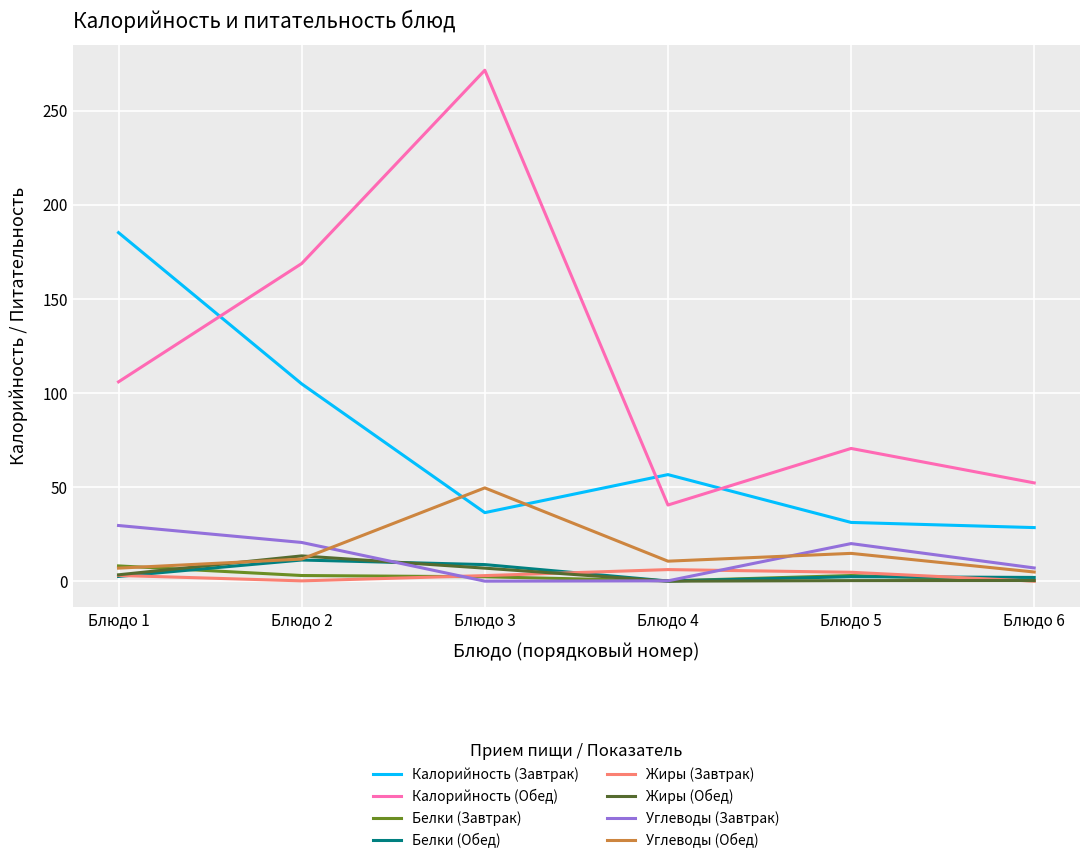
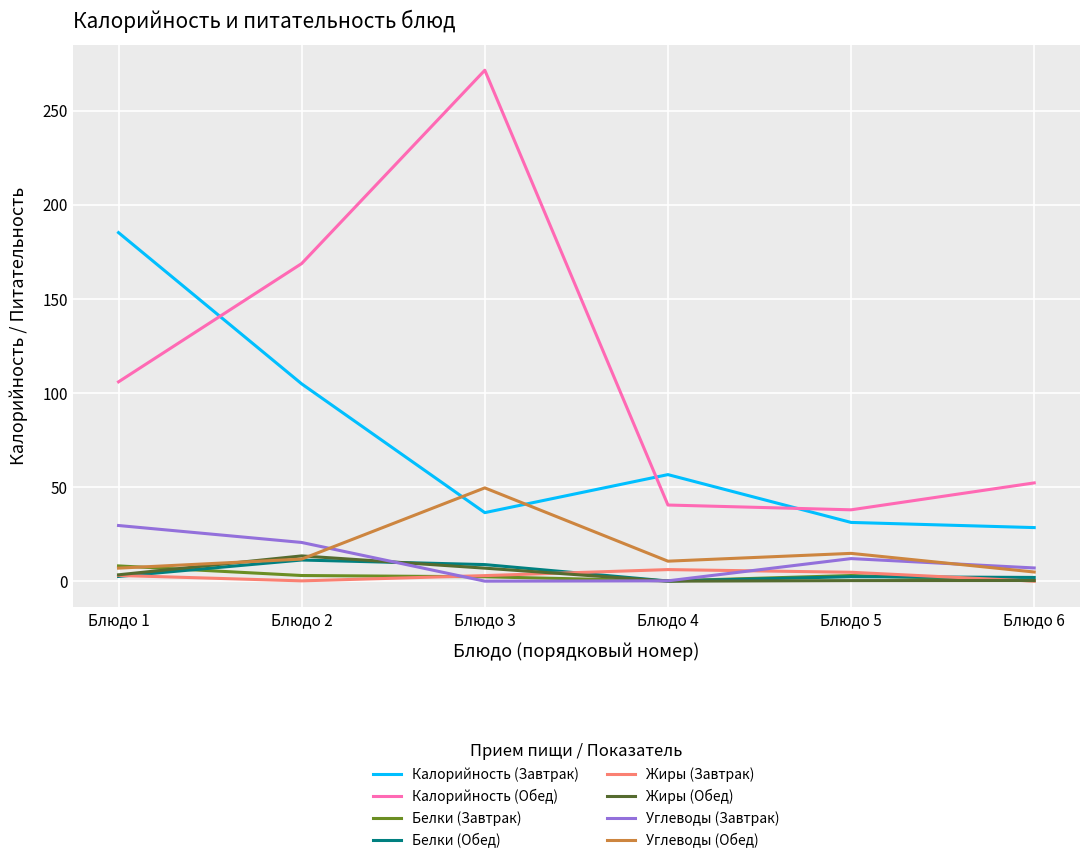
  {
    "Калорийность (Завтрак)": {
      "Блюдо 1": 185,
      "Блюдо 2": 105,
      "Блюдо 3": 36,
      "Блюдо 4": 57,
      "Блюдо 5": 31,
      "Блюдо 6": 28
    },
    "Калорийность (Обед)": {
      "Блюдо 1": 106,
      "Блюдо 2": 169,
      "Блюдо 3": 271,
      "Блюдо 4": 40,
-     "Блюдо 5": 71,
+     "Блюдо 5": 38,
      "Блюдо 6": 52
    },
    "Белки (Обед)": {
      "Блюдо 3": 9,
      "Блюдо 6": 2
    },
    "Жиры (Завтрак)": {
      "Блюдо 2": 0,
      "Блюдо 4": 6,
      "Блюдо 5": 5
    },
    "Углеводы (Завтрак)": {
      "Блюдо 1": 30,
      "Блюдо 2": 21,
      "Блюдо 3": 0,
-     "Блюдо 5": 20,
+     "Блюдо 5": 12,
      "Блюдо 6": 7
    },
    "Углеводы (Обед)": {
      "Блюдо 3": 50,
      "Блюдо 4": 11,
      "Блюдо 5": 15,
      "Блюдо 6": 5
    }
  }
